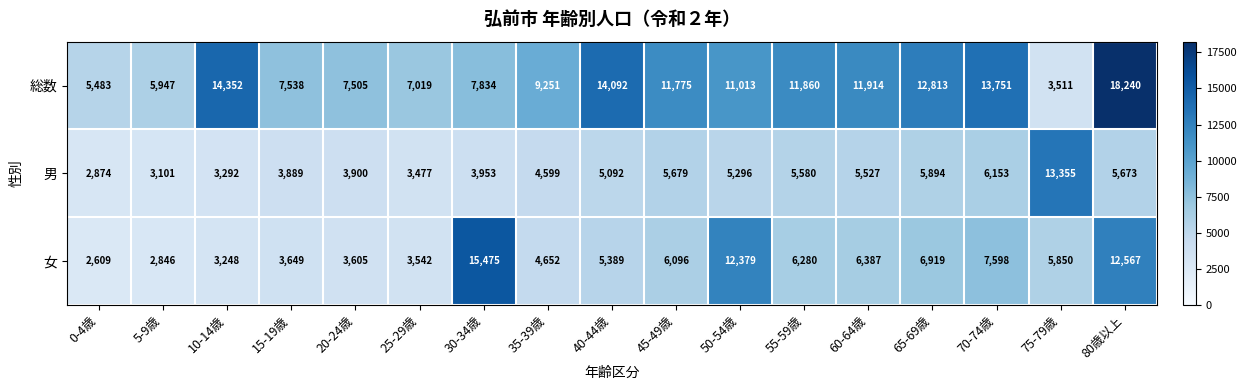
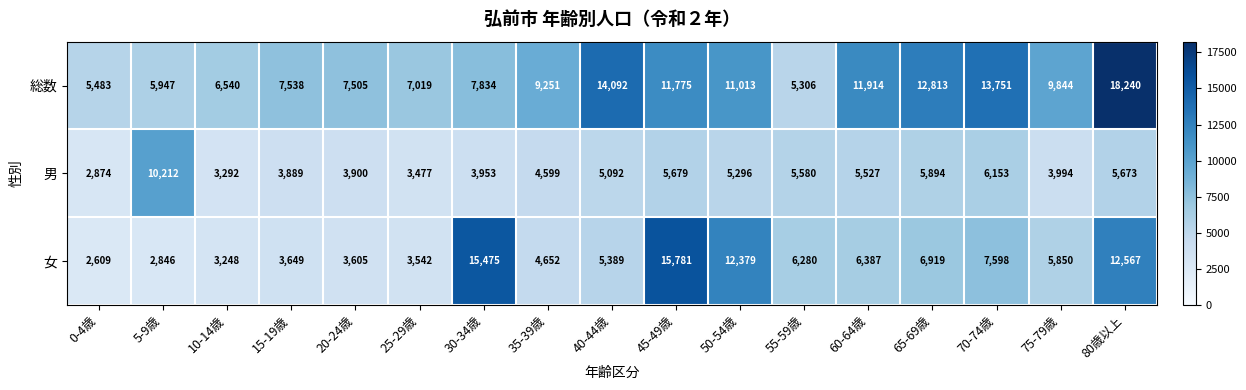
  {
    "総数": {
      "0-4歳": "5,483",
      "5-9歳": "5,947",
-     "10-14歳": "14,352",
+     "10-14歳": "6,540",
      "15-19歳": "7,538",
      "20-24歳": "7,505",
      "25-29歳": "7,019",
      "30-34歳": "7,834",
      "35-39歳": "9,251",
      "40-44歳": "14,092",
      "45-49歳": "11,775",
      "50-54歳": "11,013",
-     "55-59歳": "11,860",
+     "55-59歳": "5,306",
      "60-64歳": "11,914",
      "65-69歳": "12,813",
      "70-74歳": "13,751",
-     "75-79歳": "3,511",
+     "75-79歳": "9,844",
      "80歳以上": "18,240"
    },
    "男": {
      "0-4歳": "2,874",
-     "5-9歳": "3,101",
+     "5-9歳": "10,212",
      "10-14歳": "3,292",
      "15-19歳": "3,889",
      "20-24歳": "3,900",
      "25-29歳": "3,477",
      "30-34歳": "3,953",
      "35-39歳": "4,599",
      "40-44歳": "5,092",
      "45-49歳": "5,679",
      "50-54歳": "5,296",
      "55-59歳": "5,580",
      "60-64歳": "5,527",
      "65-69歳": "5,894",
      "70-74歳": "6,153",
-     "75-79歳": "13,355",
+     "75-79歳": "3,994",
      "80歳以上": "5,673"
    },
    "女": {
      "0-4歳": "2,609",
      "5-9歳": "2,846",
      "10-14歳": "3,248",
      "15-19歳": "3,649",
      "20-24歳": "3,605",
      "25-29歳": "3,542",
      "30-34歳": "15,475",
      "35-39歳": "4,652",
      "40-44歳": "5,389",
-     "45-49歳": "6,096",
+     "45-49歳": "15,781",
      "50-54歳": "12,379",
      "55-59歳": "6,280",
      "60-64歳": "6,387",
      "65-69歳": "6,919",
      "70-74歳": "7,598",
      "75-79歳": "5,850",
      "80歳以上": "12,567"
    }
  }
